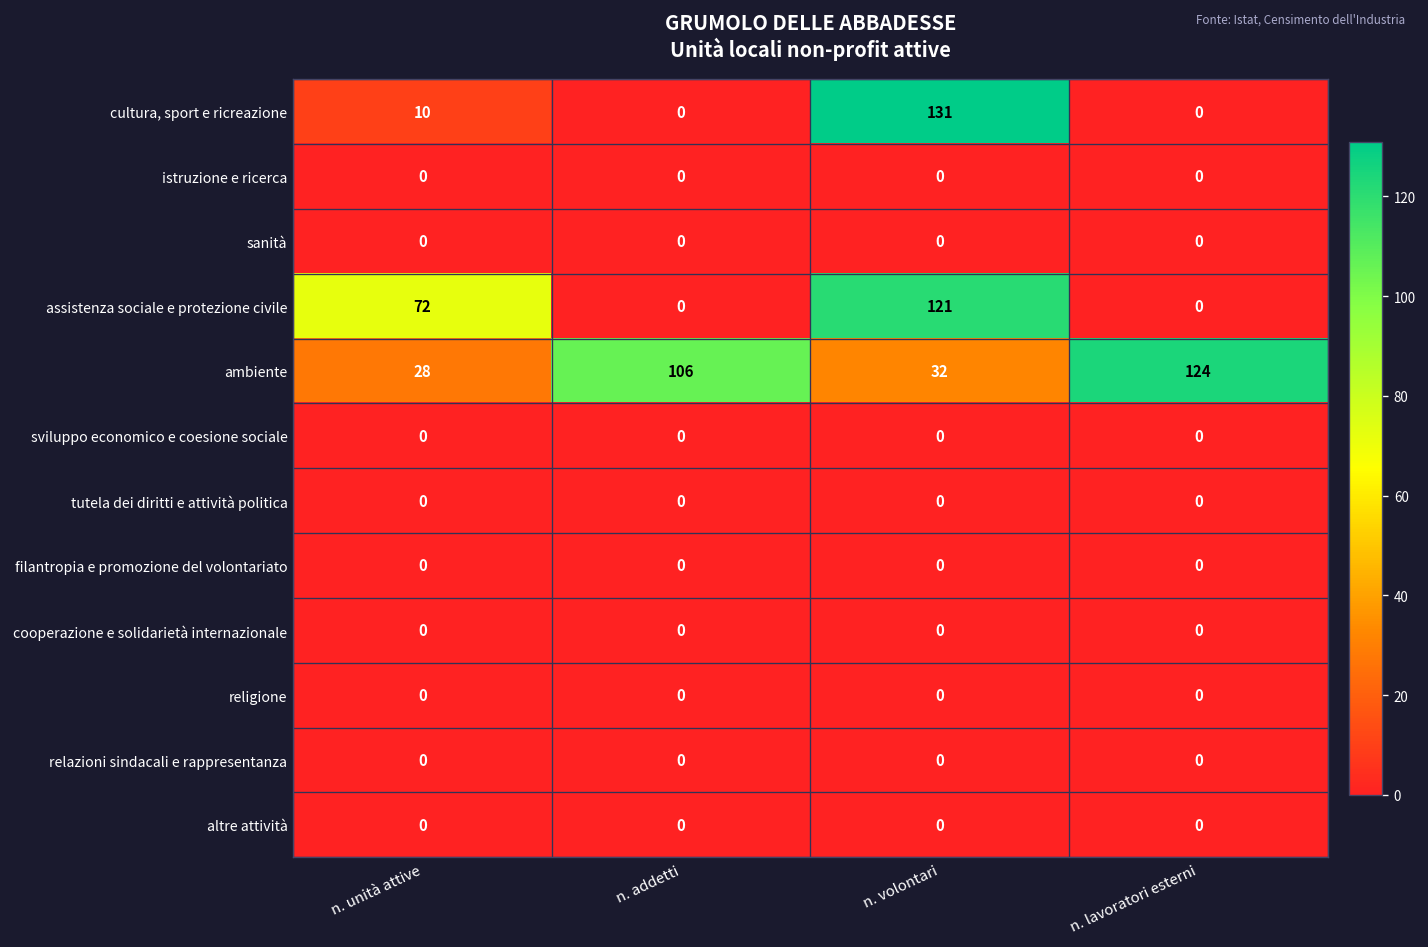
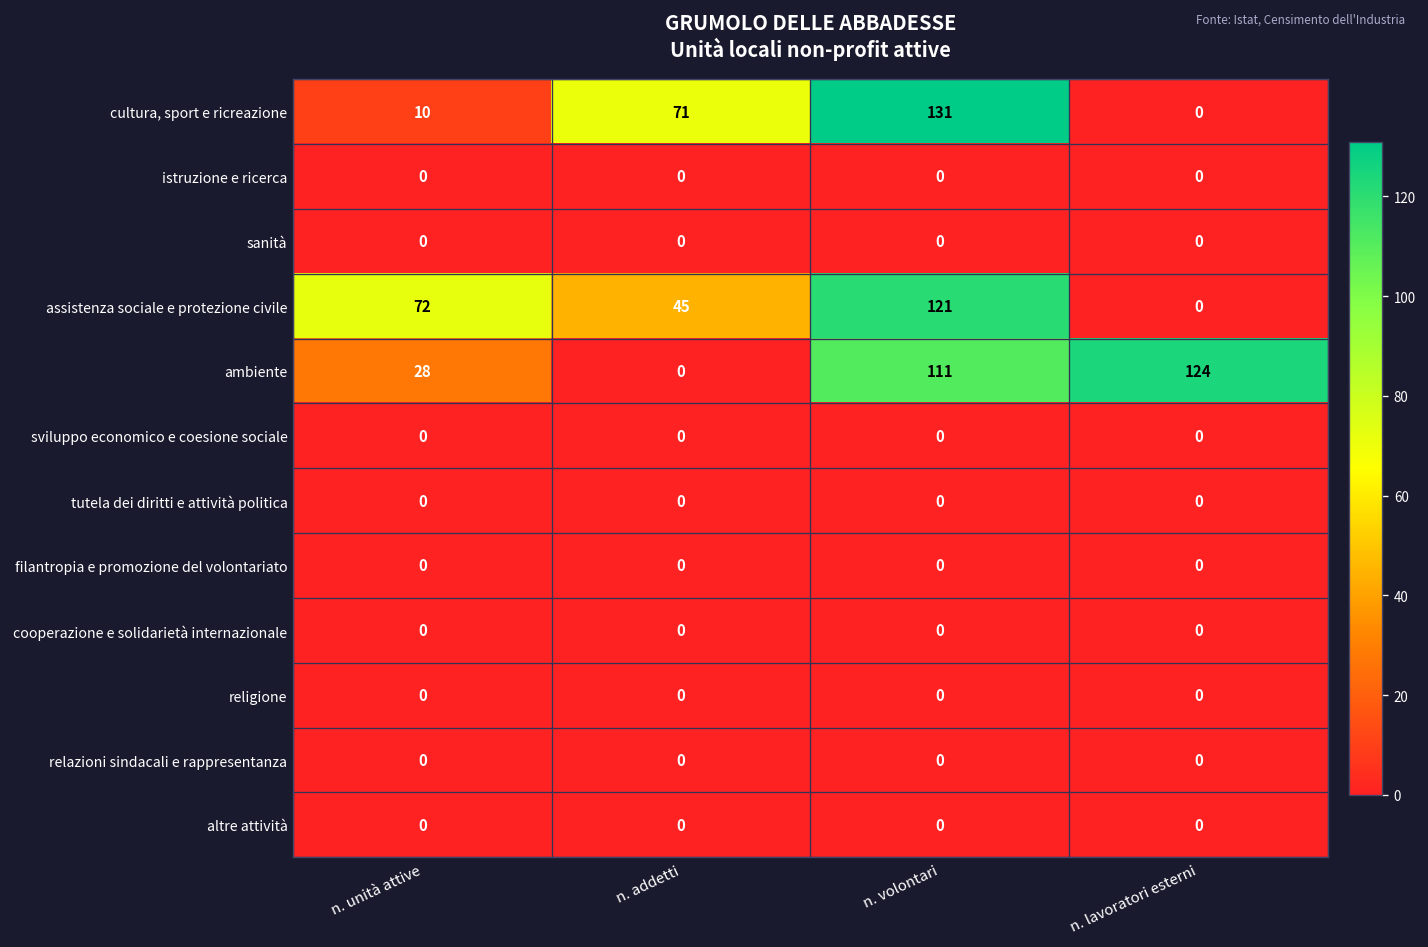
  {
    "cultura, sport e ricreazione": {
      "n. unità attive": 10,
-     "n. addetti": 0,
+     "n. addetti": 71,
      "n. volontari": 131,
      "n. lavoratori esterni": 0
    },
    "istruzione e ricerca": {
      "n. unità attive": 0,
      "n. addetti": 0,
      "n. volontari": 0,
      "n. lavoratori esterni": 0
    },
    "sanità": {
      "n. unità attive": 0,
      "n. addetti": 0,
      "n. volontari": 0,
      "n. lavoratori esterni": 0
    },
    "assistenza sociale e protezione civile": {
      "n. unità attive": 72,
-     "n. addetti": 0,
+     "n. addetti": 45,
      "n. volontari": 121,
      "n. lavoratori esterni": 0
    },
    "ambiente": {
      "n. unità attive": 28,
-     "n. addetti": 106,
-     "n. volontari": 32,
+     "n. addetti": 0,
+     "n. volontari": 111,
      "n. lavoratori esterni": 124
    },
    "sviluppo economico e coesione sociale": {
      "n. unità attive": 0,
      "n. addetti": 0,
      "n. volontari": 0,
      "n. lavoratori esterni": 0
    },
    "tutela dei diritti e attività politica": {
      "n. unità attive": 0,
      "n. addetti": 0,
      "n. volontari": 0,
      "n. lavoratori esterni": 0
    },
    "filantropia e promozione del volontariato": {
      "n. unità attive": 0,
      "n. addetti": 0,
      "n. volontari": 0,
      "n. lavoratori esterni": 0
    },
    "cooperazione e solidarietà internazionale": {
      "n. unità attive": 0,
      "n. addetti": 0,
      "n. volontari": 0,
      "n. lavoratori esterni": 0
    },
    "religione": {
      "n. unità attive": 0,
      "n. addetti": 0,
      "n. volontari": 0,
      "n. lavoratori esterni": 0
    },
    "relazioni sindacali e rappresentanza": {
      "n. unità attive": 0,
      "n. addetti": 0,
      "n. volontari": 0,
      "n. lavoratori esterni": 0
    },
    "altre attività": {
      "n. unità attive": 0,
      "n. addetti": 0,
      "n. volontari": 0,
      "n. lavoratori esterni": 0
    }
  }
